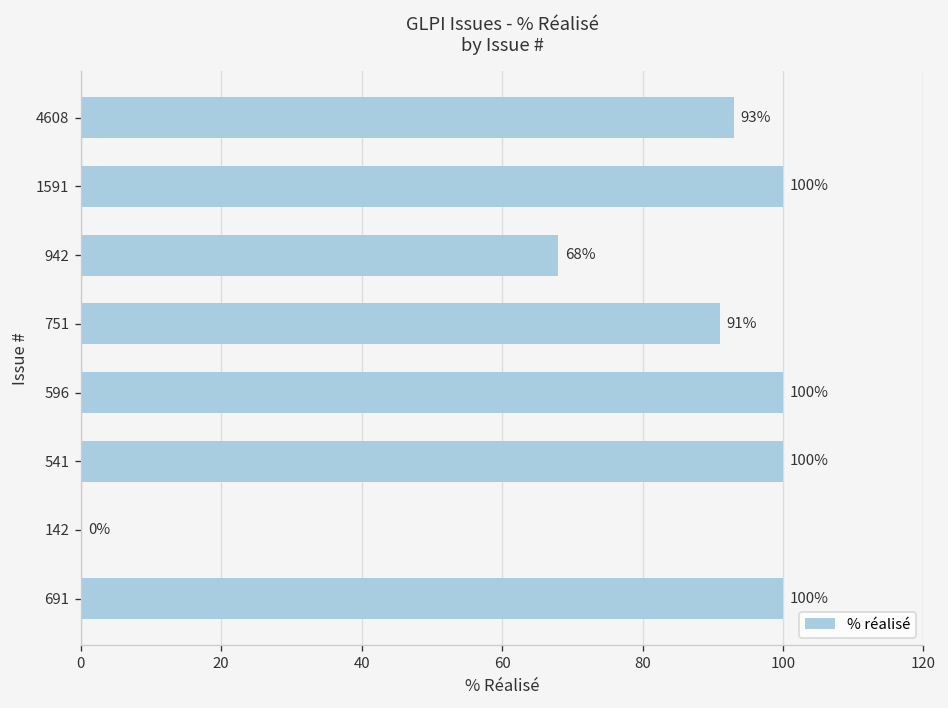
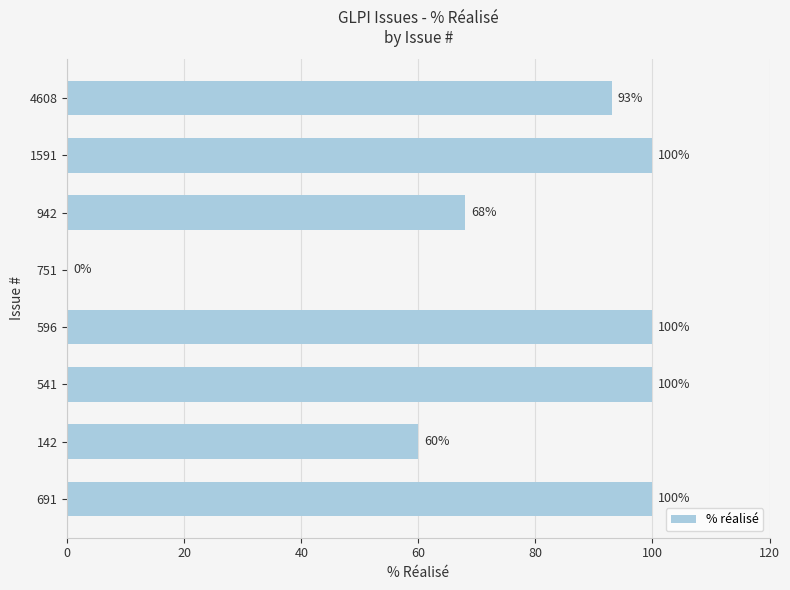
  {
    "4608": "93%",
    "1591": "100%",
    "942": "68%",
-   "751": "91%",
+   "751": "0%",
    "596": "100%",
    "541": "100%",
-   "142": "0%",
+   "142": "60%",
    "691": "100%"
  }
